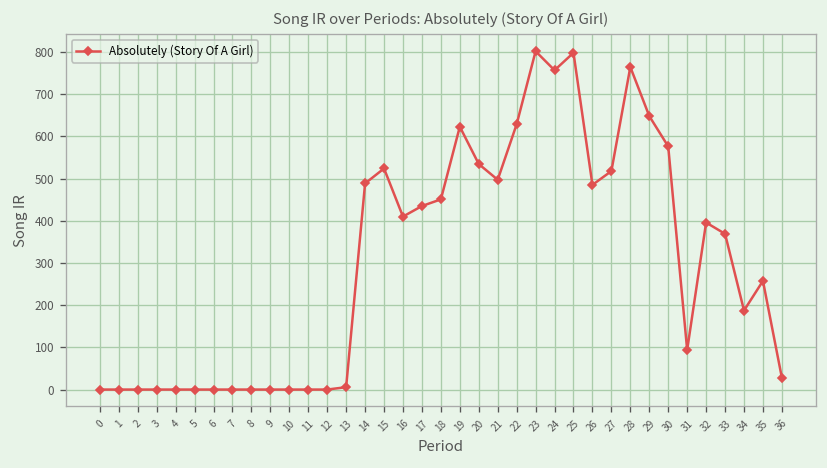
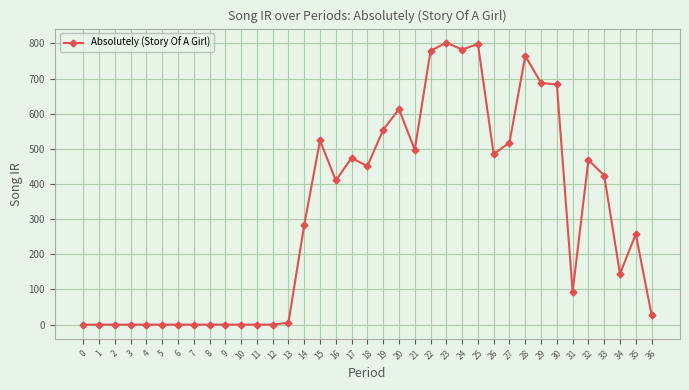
  {
    "0": 0,
    "1": 0,
    "2": 0,
    "3": 0,
    "4": 0,
    "5": 0,
    "6": 0,
    "7": 0,
    "8": 0,
    "9": 0,
    "10": 0,
    "11": 0,
    "12": 0,
    "13": 10,
-   "14": 490,
+   "14": 280,
    "15": 520,
    "16": 410,
-   "17": 440,
+   "17": 470,
    "18": 450,
-   "19": 620,
-   "20": 530,
+   "19": 550,
+   "20": 610,
    "21": 500,
-   "22": 630,
+   "22": 780,
    "23": 800,
-   "24": 760,
+   "24": 780,
    "25": 800,
    "26": 490,
    "27": 520,
    "28": 760,
-   "29": 650,
-   "30": 580,
+   "29": 690,
+   "30": 680,
    "31": 90,
-   "32": 400,
-   "33": 370,
-   "34": 190,
+   "32": 470,
+   "33": 420,
+   "34": 140,
    "35": 260,
    "36": 30
  }
